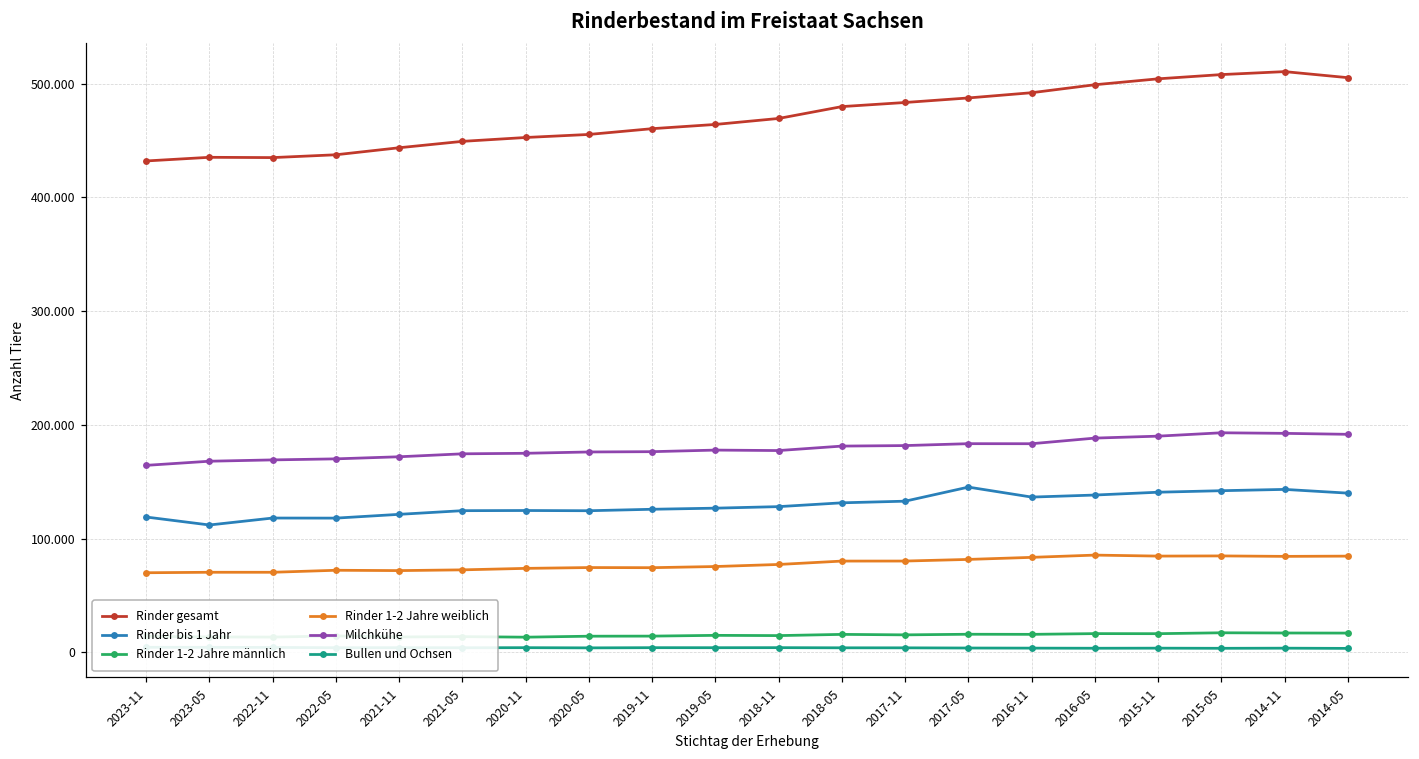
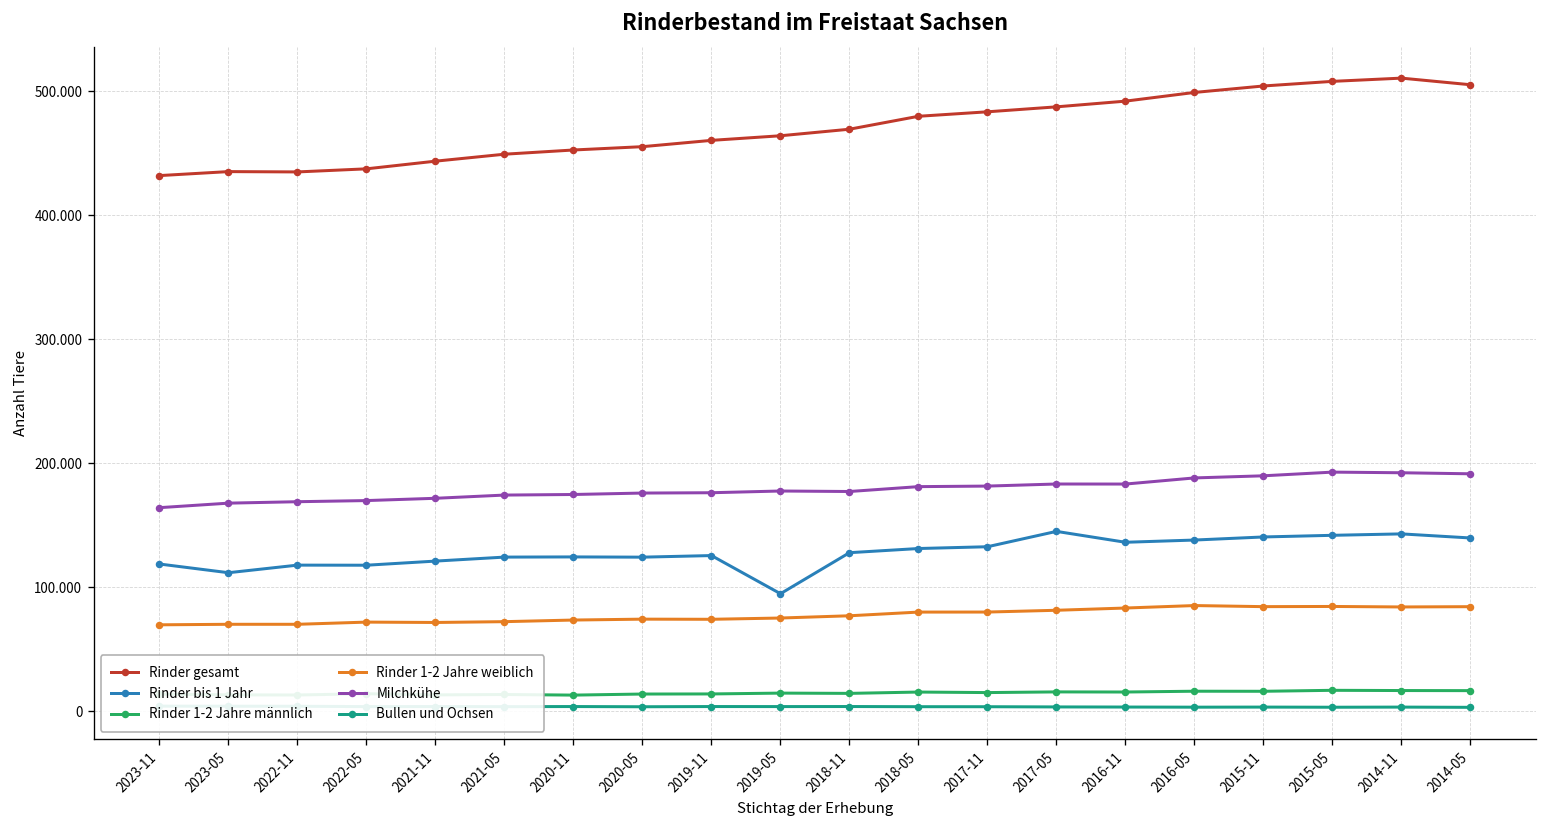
  {
    "Rinder gesamt": {
      "2023-11": 432,
      "2023-05": 435,
      "2022-11": 435,
      "2022-05": 438,
      "2021-11": 444,
      "2021-05": 449,
      "2020-11": 453,
      "2020-05": 455,
      "2019-11": 460,
      "2019-05": 464,
      "2018-11": 469,
      "2018-05": 480,
      "2017-11": 483,
      "2017-05": 487,
      "2016-11": 492,
      "2016-05": 499,
      "2015-11": 504,
      "2015-05": 508,
      "2014-11": 511,
      "2014-05": 505
    },
    "Rinder bis 1 Jahr": {
      "2023-11": 119,
      "2023-05": 112,
      "2022-11": 118,
      "2022-05": 118,
      "2021-11": 121,
      "2021-05": 124,
      "2020-11": 125,
      "2020-05": 124,
      "2019-11": 126,
-     "2019-05": 127,
+     "2019-05": 95,
      "2018-11": 128,
      "2018-05": 131,
      "2017-11": 133,
      "2017-05": 145,
      "2016-11": 136,
      "2016-05": 138,
      "2015-11": 141,
      "2015-05": 142,
      "2014-11": 143,
      "2014-05": 140
    },
    "Rinder 1-2 Jahre weiblich": {
      "2023-11": 70,
      "2023-05": 70,
      "2022-11": 70,
      "2022-05": 72,
      "2021-11": 72,
      "2021-05": 72,
      "2020-11": 74,
      "2020-05": 74,
      "2019-11": 74,
      "2019-05": 75,
      "2018-11": 77,
      "2018-05": 80,
      "2017-11": 80,
      "2017-05": 82,
      "2016-11": 83,
      "2016-05": 85,
      "2015-11": 85,
      "2015-05": 85,
      "2014-11": 84,
      "2014-05": 85
    },
    "Milchkühe": {
      "2023-11": 164,
      "2023-05": 168,
      "2022-11": 169,
      "2022-05": 170,
      "2021-11": 172,
      "2021-05": 174,
      "2020-11": 175,
      "2020-05": 176,
      "2019-11": 176,
      "2019-05": 178,
      "2018-11": 177,
      "2018-05": 181,
      "2017-11": 182,
      "2017-05": 183,
      "2016-11": 183,
      "2016-05": 188,
      "2015-11": 190,
      "2015-05": 193,
      "2014-11": 192,
      "2014-05": 192
    }
  }
